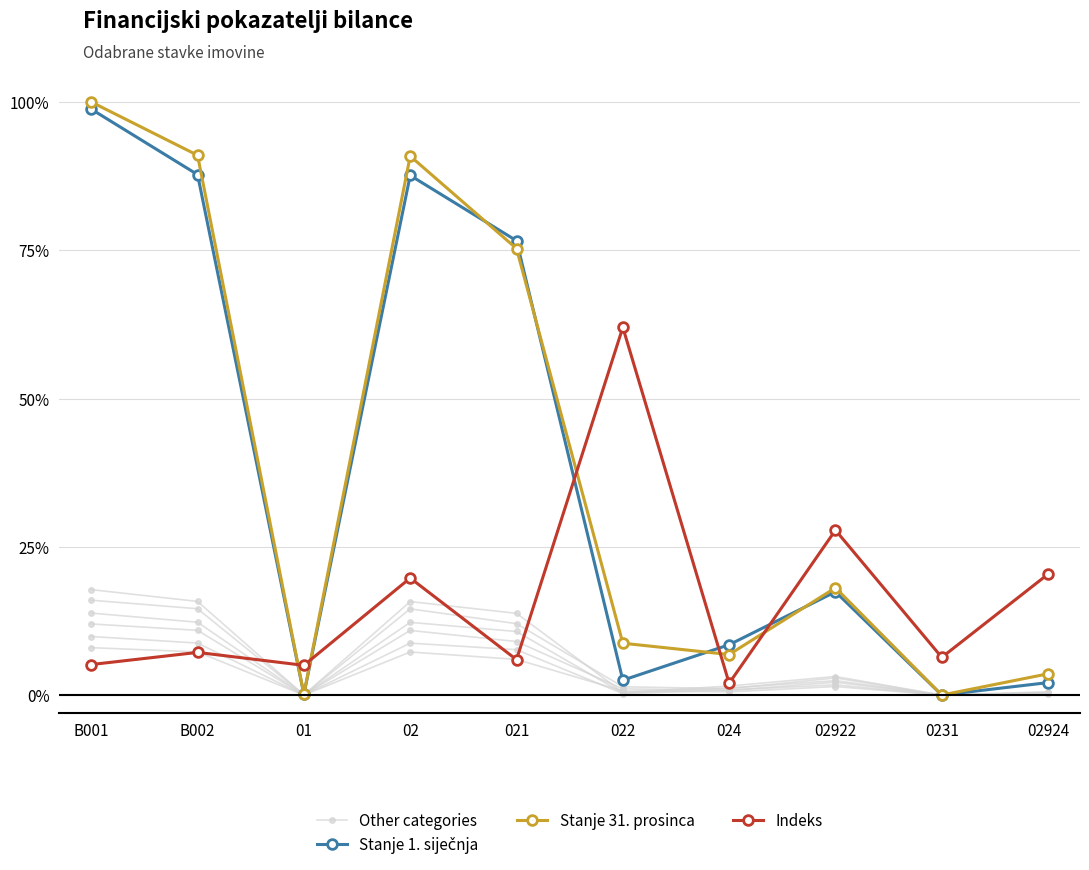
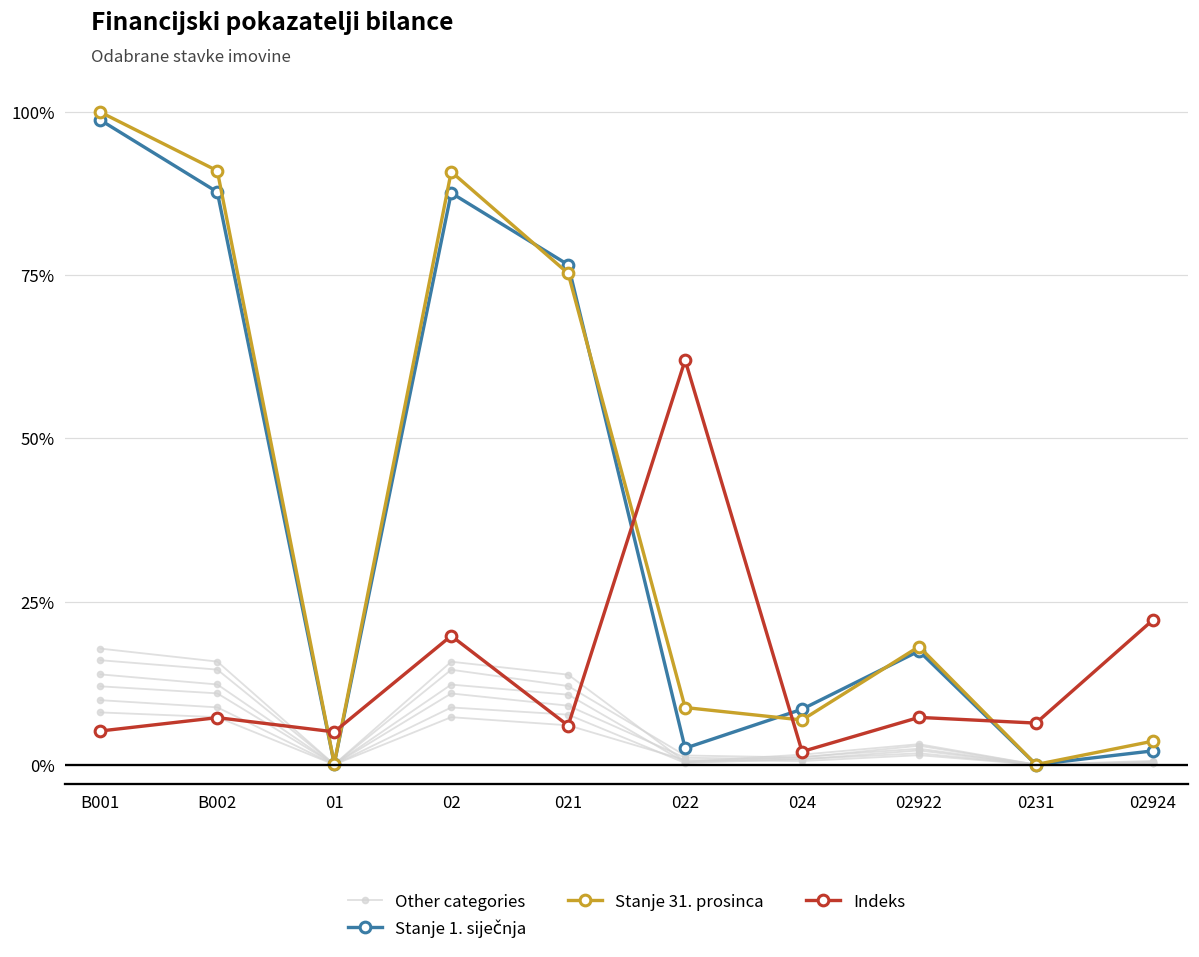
  {
    "Stanje 1. siječnja": {
      "B001": "99%",
      "B002": "88%",
      "02": "88%",
      "021": "77%",
      "022": "3%",
      "024": "8%",
      "02922": "17%",
      "02924": "2%"
    },
    "Stanje 31. prosinca": {
      "B001": "100%",
      "B002": "91%",
      "02": "91%",
      "021": "75%",
      "022": "9%",
      "024": "7%",
      "02922": "18%",
      "02924": "4%"
    },
    "Indeks": {
      "B001": "5%",
      "01": "5%",
      "02": "20%",
      "022": "62%",
      "024": "2%",
-     "02922": "28%",
+     "02922": "7%",
      "0231": "6%",
-     "02924": "20%"
+     "02924": "22%"
    }
  }
